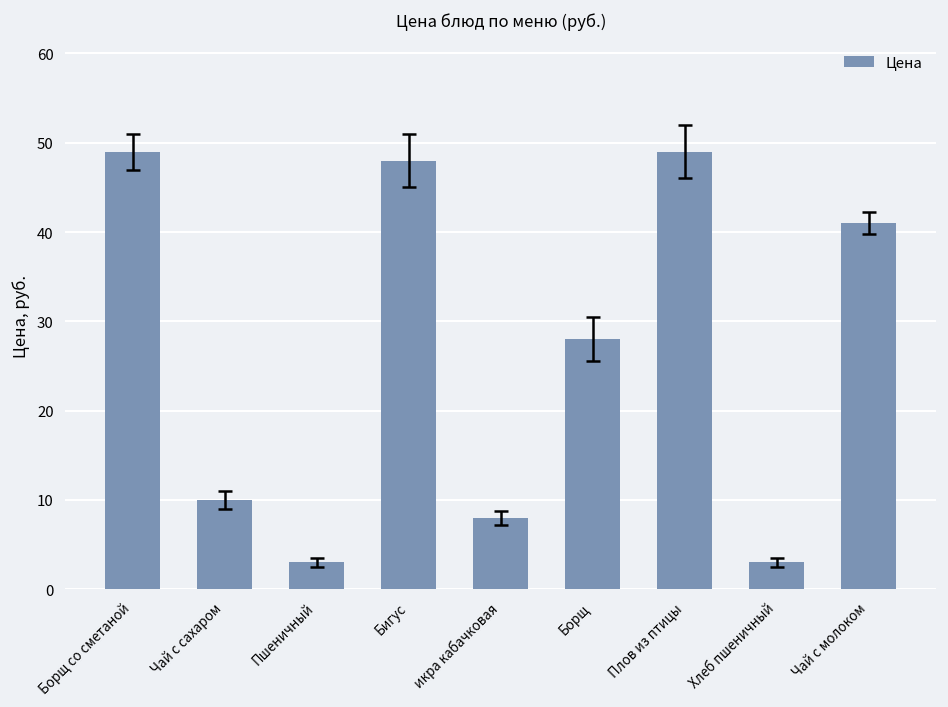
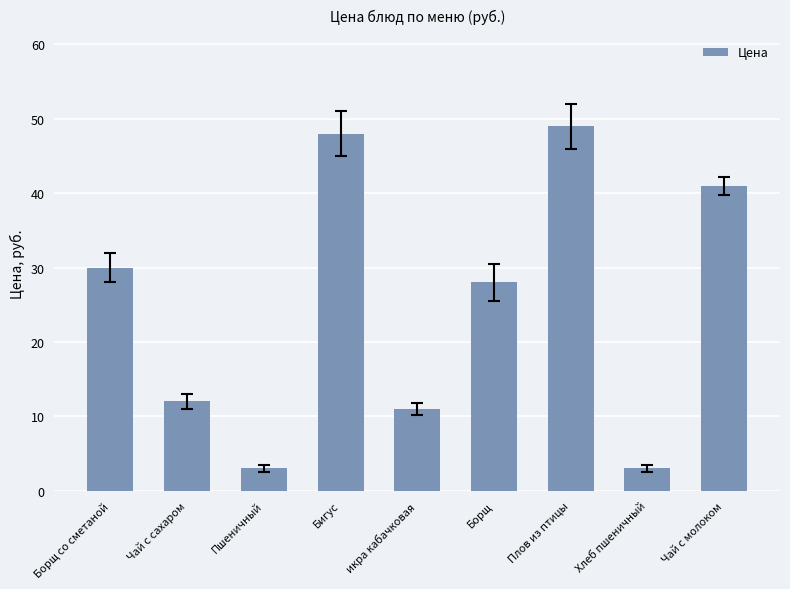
  {
    "Цена": {
-     "Борщ со сметаной": 49,
-     "Чай с сахаром": 10,
+     "Борщ со сметаной": 30,
+     "Чай с сахаром": 12,
      "Пшеничный": 3,
      "Бигус": 48,
-     "икра кабачковая": 8,
+     "икра кабачковая": 11,
      "Борщ": 28,
      "Плов из птицы": 49,
      "Хлеб пшеничный": 3,
      "Чай с молоком": 41
    }
  }
